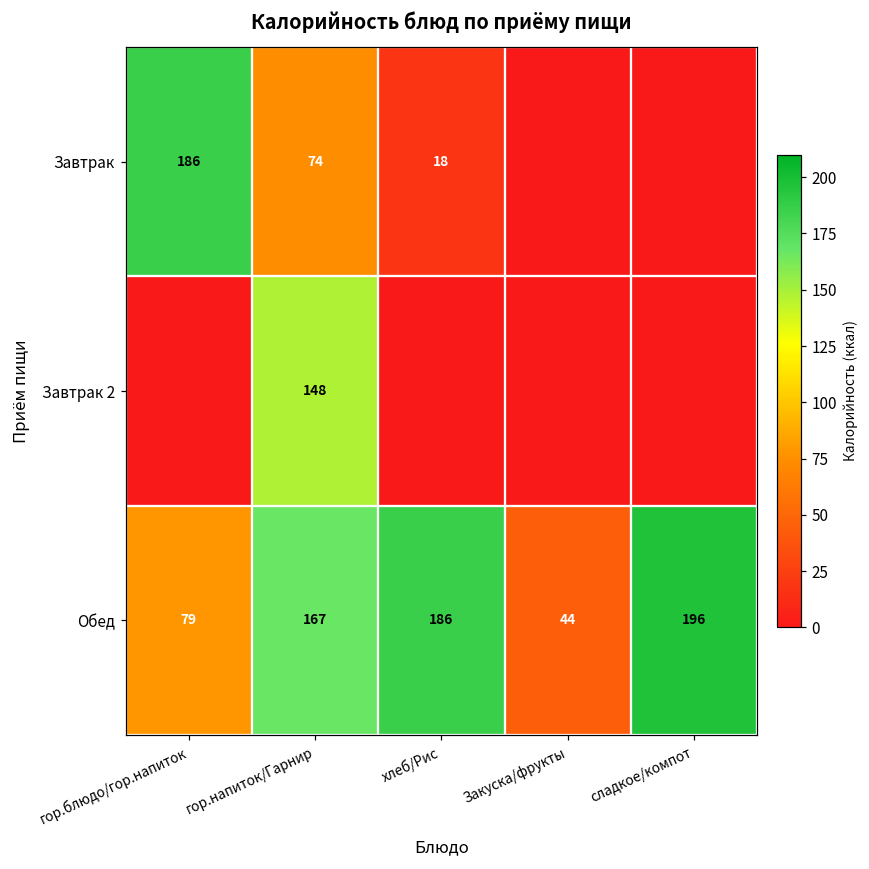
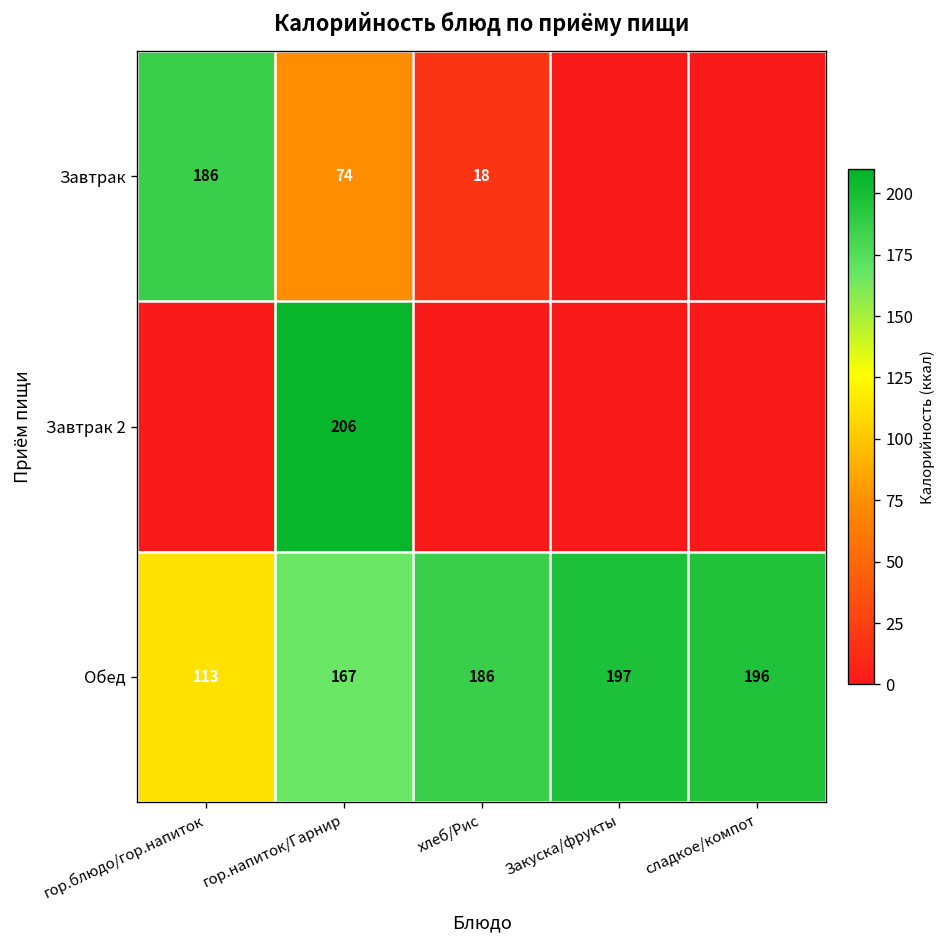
  {
    "Завтрак": {
      "гор.блюдо/гор.напиток": 186,
      "гор.напиток/Гарнир": 74,
      "хлеб/Рис": 18
    },
    "Завтрак 2": {
-     "гор.напиток/Гарнир": 148
+     "гор.напиток/Гарнир": 206
    },
    "Обед": {
-     "гор.блюдо/гор.напиток": 79,
+     "гор.блюдо/гор.напиток": 113,
      "гор.напиток/Гарнир": 167,
      "хлеб/Рис": 186,
-     "Закуска/фрукты": 44,
+     "Закуска/фрукты": 197,
      "сладкое/компот": 196
    }
  }
